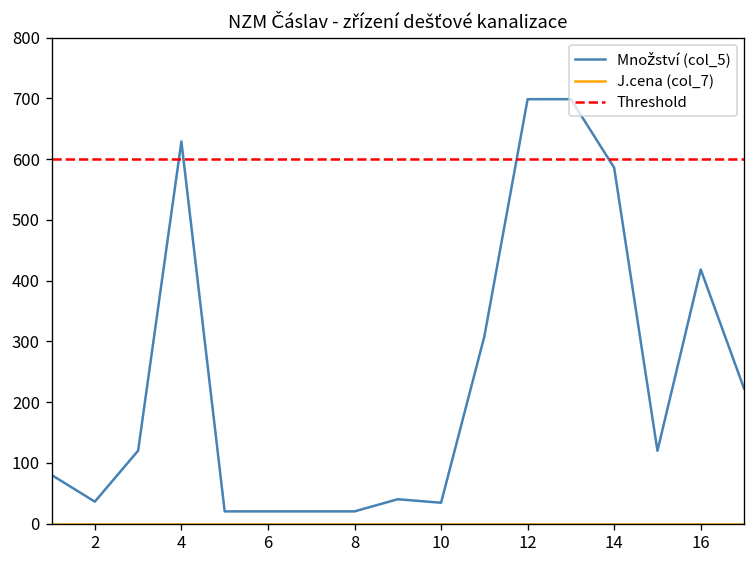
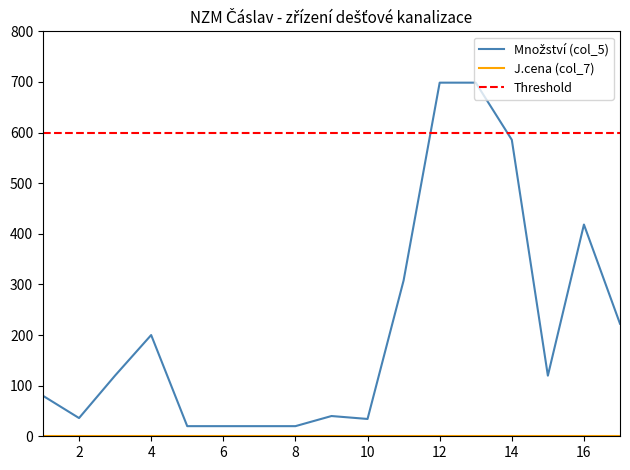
  {
    "Množství (col_5)": {
      "2": 40,
-     "4": 630,
+     "4": 200,
      "6": 20,
      "8": 20,
      "10": 30,
      "12": 700,
      "14": 590,
      "16": 420
    },
    "J.cena (col_7)": {
      "2": 0,
      "4": 0,
      "6": 0,
      "8": 0,
      "10": 0,
      "12": 0,
      "14": 0,
      "16": 0
    }
  }
